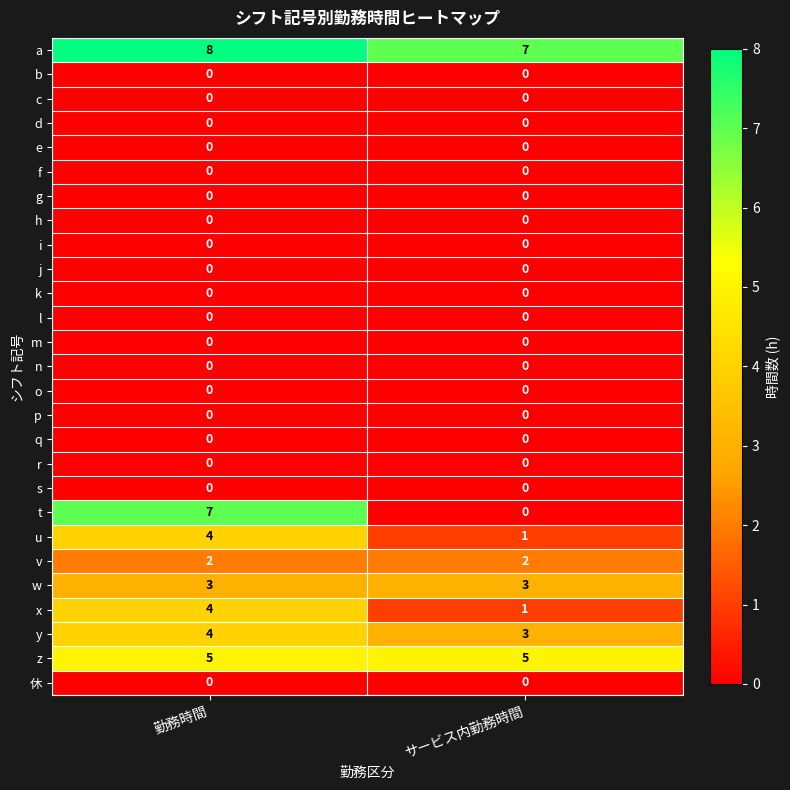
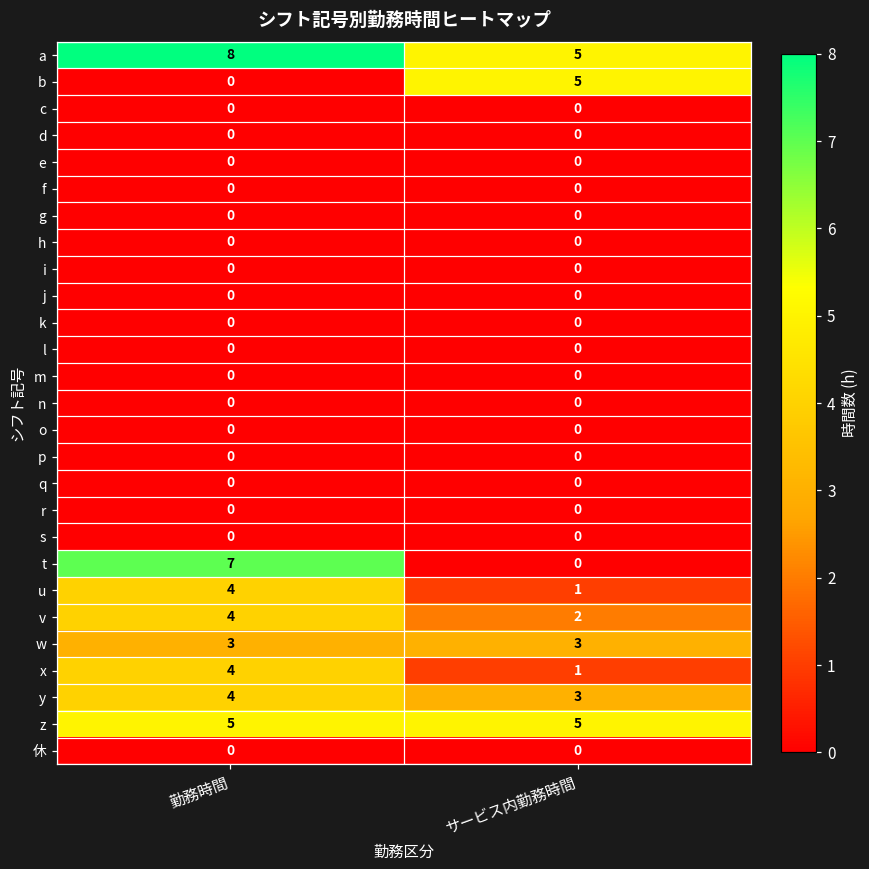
  {
    "a": {
      "勤務時間": 8,
-     "サービス内勤務時間": 7
+     "サービス内勤務時間": 5
    },
    "b": {
      "勤務時間": 0,
-     "サービス内勤務時間": 0
+     "サービス内勤務時間": 5
    },
    "c": {
      "勤務時間": 0,
      "サービス内勤務時間": 0
    },
    "d": {
      "勤務時間": 0,
      "サービス内勤務時間": 0
    },
    "e": {
      "勤務時間": 0,
      "サービス内勤務時間": 0
    },
    "f": {
      "勤務時間": 0,
      "サービス内勤務時間": 0
    },
    "g": {
      "勤務時間": 0,
      "サービス内勤務時間": 0
    },
    "h": {
      "勤務時間": 0,
      "サービス内勤務時間": 0
    },
    "i": {
      "勤務時間": 0,
      "サービス内勤務時間": 0
    },
    "j": {
      "勤務時間": 0,
      "サービス内勤務時間": 0
    },
    "k": {
      "勤務時間": 0,
      "サービス内勤務時間": 0
    },
    "l": {
      "勤務時間": 0,
      "サービス内勤務時間": 0
    },
    "m": {
      "勤務時間": 0,
      "サービス内勤務時間": 0
    },
    "n": {
      "勤務時間": 0,
      "サービス内勤務時間": 0
    },
    "o": {
      "勤務時間": 0,
      "サービス内勤務時間": 0
    },
    "p": {
      "勤務時間": 0,
      "サービス内勤務時間": 0
    },
    "q": {
      "勤務時間": 0,
      "サービス内勤務時間": 0
    },
    "r": {
      "勤務時間": 0,
      "サービス内勤務時間": 0
    },
    "s": {
      "勤務時間": 0,
      "サービス内勤務時間": 0
    },
    "t": {
      "勤務時間": 7,
      "サービス内勤務時間": 0
    },
    "u": {
      "勤務時間": 4,
      "サービス内勤務時間": 1
    },
    "v": {
-     "勤務時間": 2,
+     "勤務時間": 4,
      "サービス内勤務時間": 2
    },
    "w": {
      "勤務時間": 3,
      "サービス内勤務時間": 3
    },
    "x": {
      "勤務時間": 4,
      "サービス内勤務時間": 1
    },
    "y": {
      "勤務時間": 4,
      "サービス内勤務時間": 3
    },
    "z": {
      "勤務時間": 5,
      "サービス内勤務時間": 5
    },
    "休": {
      "勤務時間": 0,
      "サービス内勤務時間": 0
    }
  }
